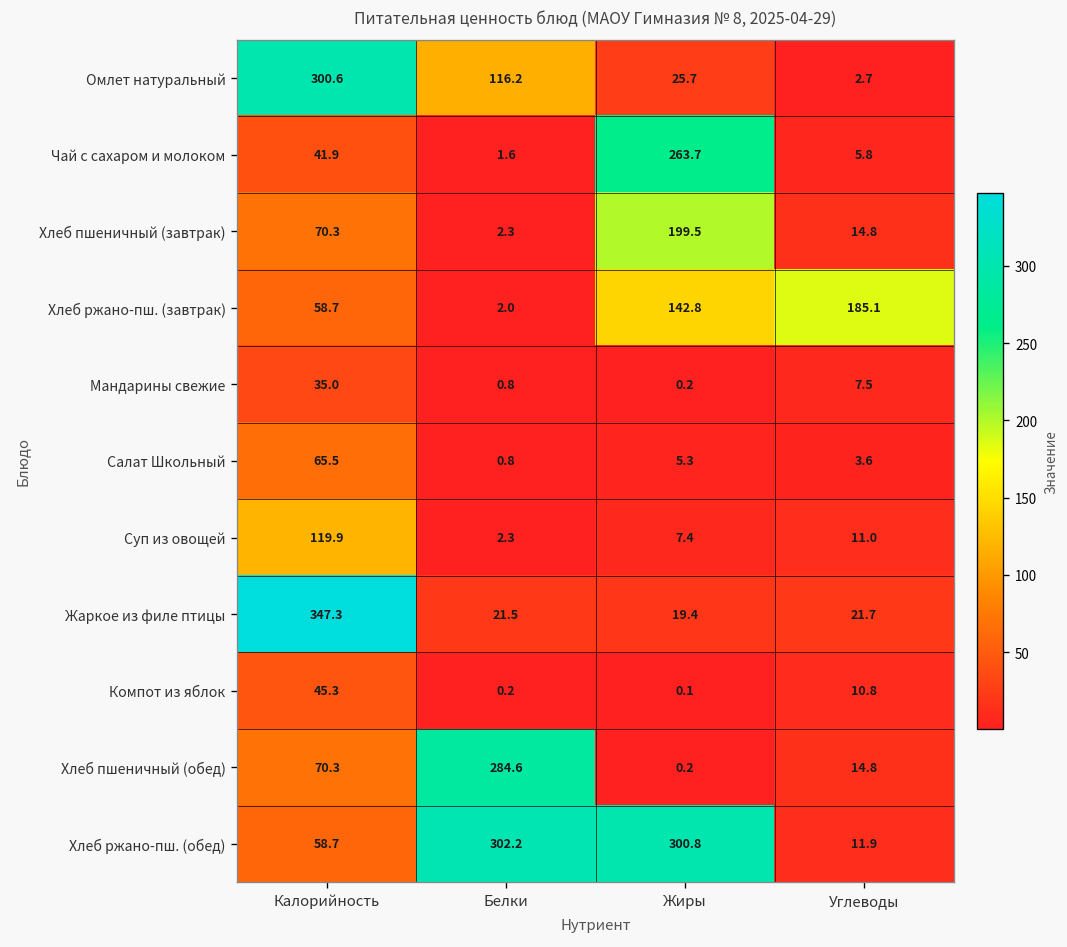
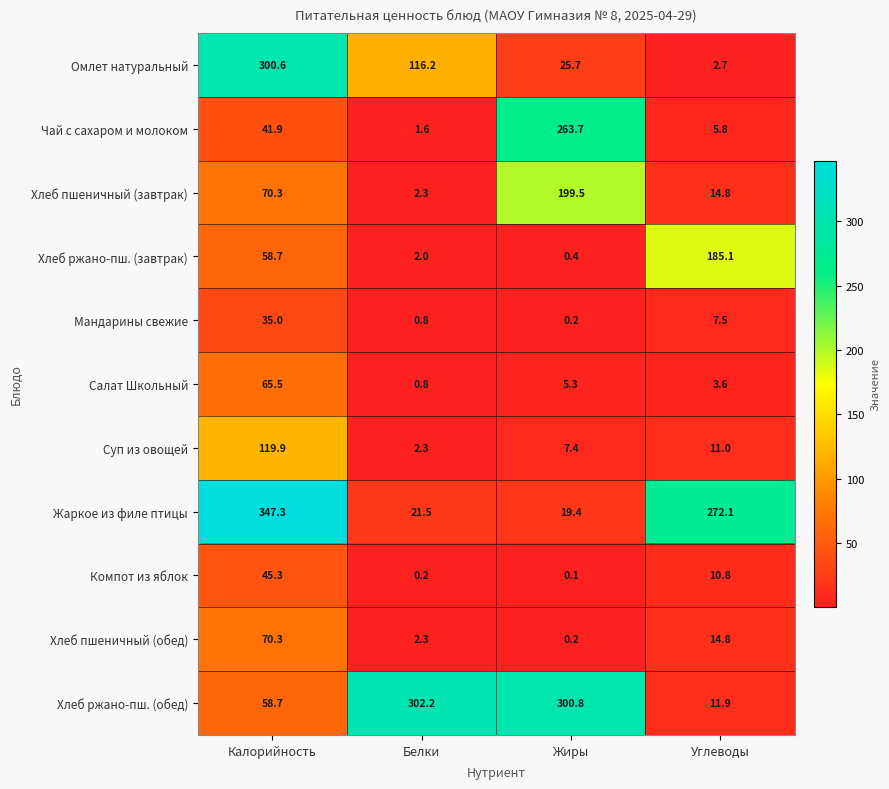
  {
    "Омлет натуральный": {
      "Калорийность": 300.6,
      "Белки": 116.2,
      "Жиры": 25.7,
      "Углеводы": 2.7
    },
    "Чай с сахаром и молоком": {
      "Калорийность": 41.9,
      "Белки": 1.6,
      "Жиры": 263.7,
      "Углеводы": 5.8
    },
    "Хлеб пшеничный (завтрак)": {
      "Калорийность": 70.3,
      "Белки": 2.3,
      "Жиры": 199.5,
      "Углеводы": 14.8
    },
    "Хлеб ржано-пш. (завтрак)": {
      "Калорийность": 58.7,
      "Белки": 2.0,
-     "Жиры": 142.8,
+     "Жиры": 0.4,
      "Углеводы": 185.1
    },
    "Мандарины свежие": {
      "Калорийность": 35.0,
      "Белки": 0.8,
      "Жиры": 0.2,
      "Углеводы": 7.5
    },
    "Салат Школьный": {
      "Калорийность": 65.5,
      "Белки": 0.8,
      "Жиры": 5.3,
      "Углеводы": 3.6
    },
    "Суп из овощей": {
      "Калорийность": 119.9,
      "Белки": 2.3,
      "Жиры": 7.4,
      "Углеводы": 11.0
    },
    "Жаркое из филе птицы": {
      "Калорийность": 347.3,
      "Белки": 21.5,
      "Жиры": 19.4,
-     "Углеводы": 21.7
+     "Углеводы": 272.1
    },
    "Компот из яблок": {
      "Калорийность": 45.3,
      "Белки": 0.2,
      "Жиры": 0.1,
      "Углеводы": 10.8
    },
    "Хлеб пшеничный (обед)": {
      "Калорийность": 70.3,
-     "Белки": 284.6,
+     "Белки": 2.3,
      "Жиры": 0.2,
      "Углеводы": 14.8
    },
    "Хлеб ржано-пш. (обед)": {
      "Калорийность": 58.7,
      "Белки": 302.2,
      "Жиры": 300.8,
      "Углеводы": 11.9
    }
  }
